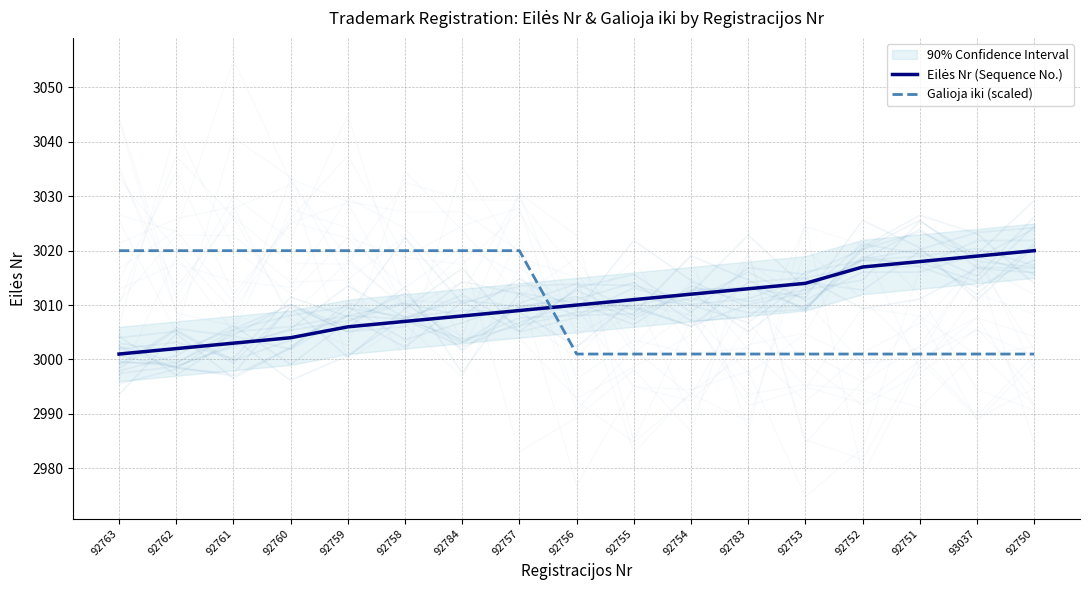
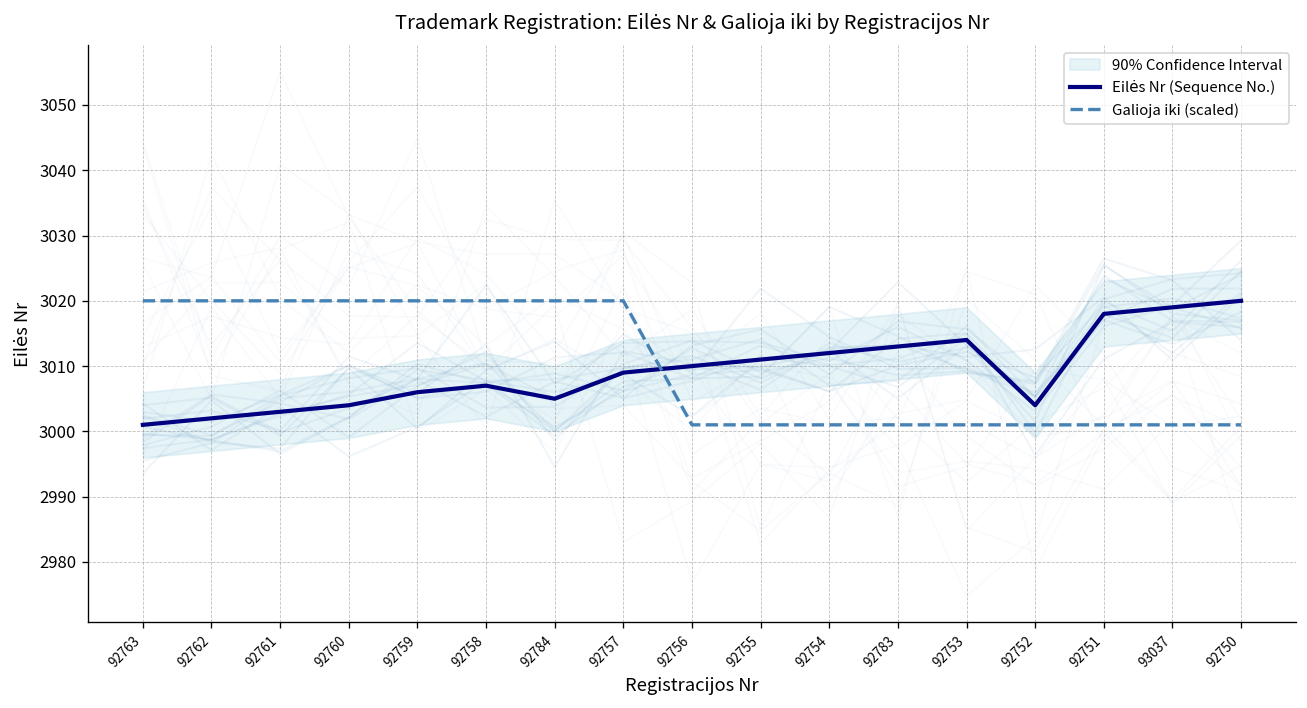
  {
    "Eilės Nr (Sequence No.)": {
      "92762": 3002,
-     "92784": 3008,
-     "92752": 3017,
+     "92784": 3005,
+     "92752": 3004,
      "92750": 3020
    }
  }
